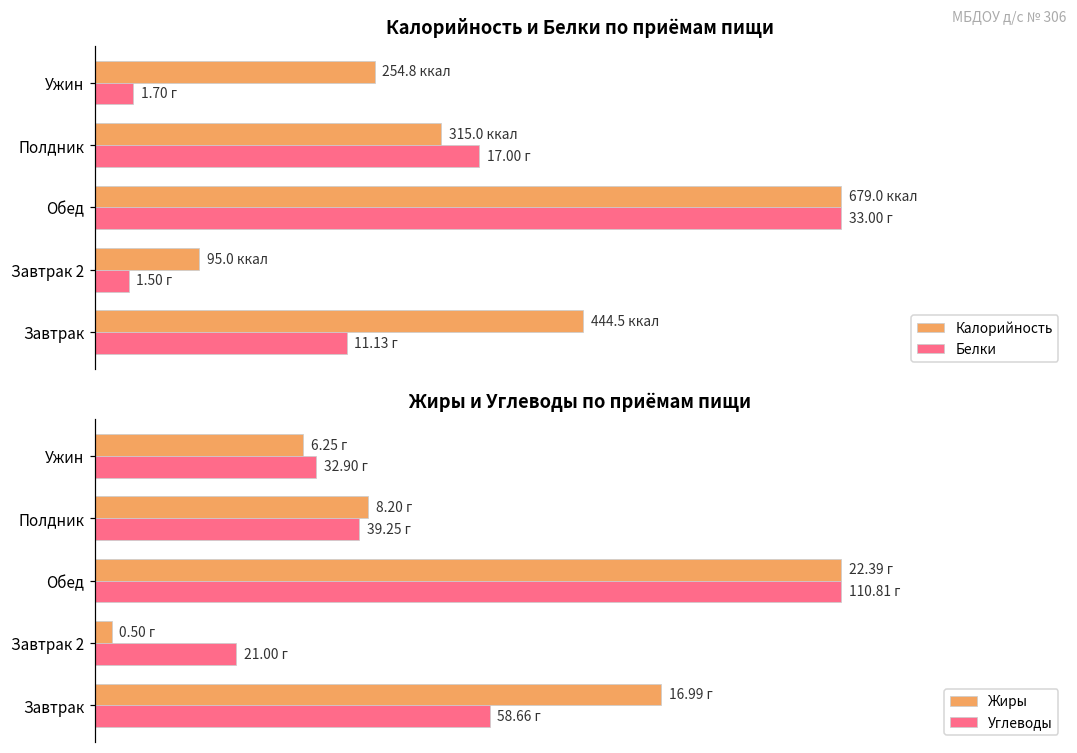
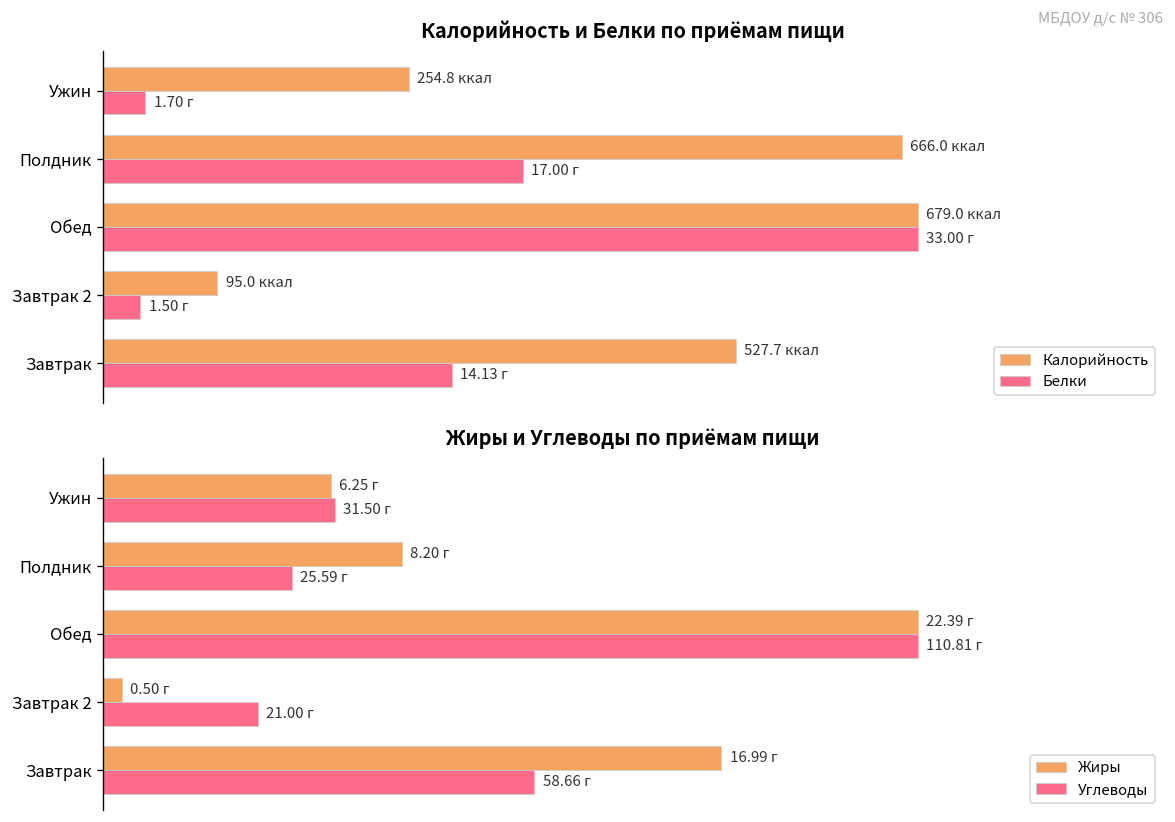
  {
    "Калорийность и Белки по приёмам пищи": {
      "Калорийность": {
-       "Полдник": 315.0,
-       "Завтрак": 444.5
+       "Полдник": 666.0,
+       "Завтрак": 527.7
      },
      "Белки": {
-       "Завтрак": 11.13
+       "Завтрак": 14.13
      }
    },
    "Жиры и Углеводы по приёмам пищи": {
      "Углеводы": {
-       "Ужин": 32.90,
-       "Полдник": 39.25
+       "Ужин": 31.50,
+       "Полдник": 25.59
      }
    }
  }
